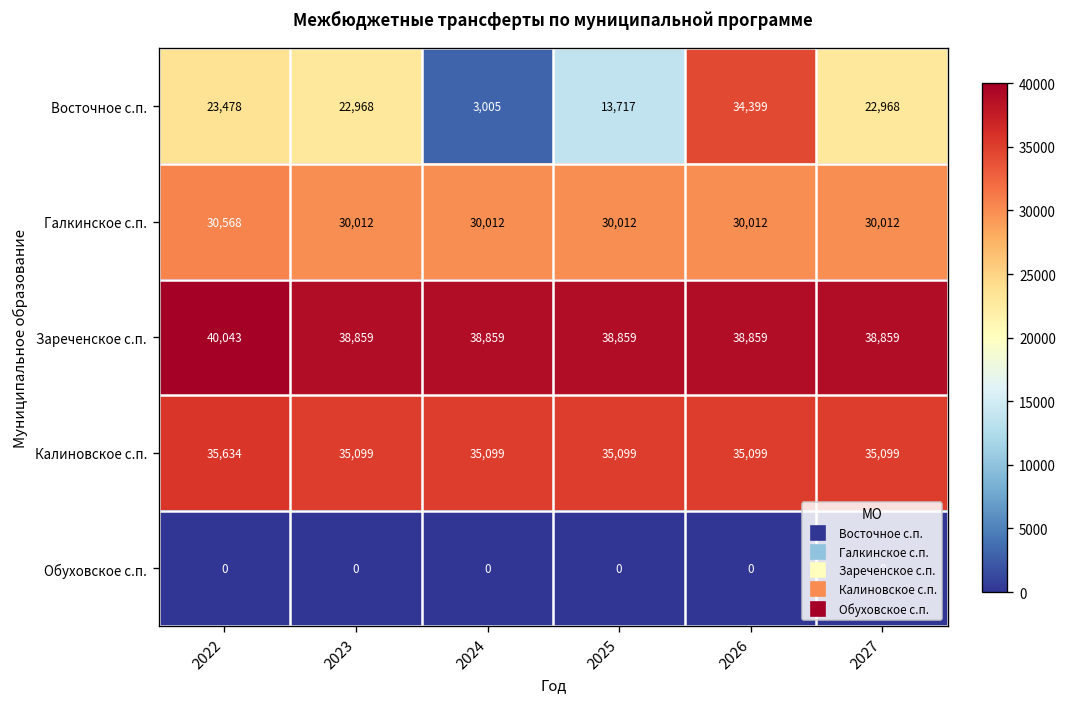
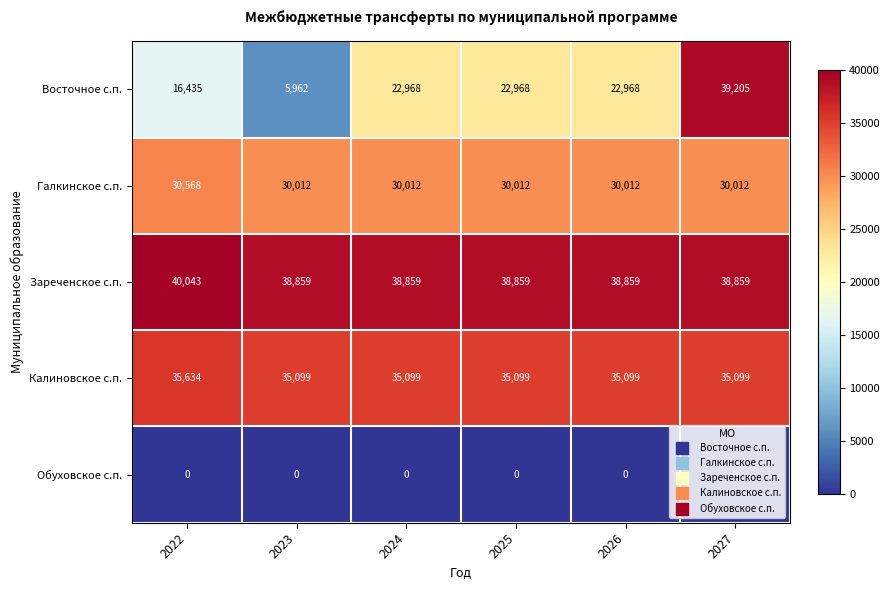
  {
    "Восточное с.п.": {
-     "2022": "23,478",
-     "2023": "22,968",
-     "2024": "3,005",
-     "2025": "13,717",
-     "2026": "34,399",
-     "2027": "22,968"
+     "2022": "16,435",
+     "2023": "5,962",
+     "2024": "22,968",
+     "2025": "22,968",
+     "2026": "22,968",
+     "2027": "39,205"
    },
    "Галкинское с.п.": {
      "2022": "30,568",
      "2023": "30,012",
      "2024": "30,012",
      "2025": "30,012",
      "2026": "30,012",
      "2027": "30,012"
    },
    "Зареченское с.п.": {
      "2022": "40,043",
      "2023": "38,859",
      "2024": "38,859",
      "2025": "38,859",
      "2026": "38,859",
      "2027": "38,859"
    },
    "Калиновское с.п.": {
      "2022": "35,634",
      "2023": "35,099",
      "2024": "35,099",
      "2025": "35,099",
      "2026": "35,099",
      "2027": "35,099"
    },
    "Обуховское с.п.": {
      "2022": "0",
      "2023": "0",
      "2024": "0",
      "2025": "0",
      "2026": "0"
    }
  }
